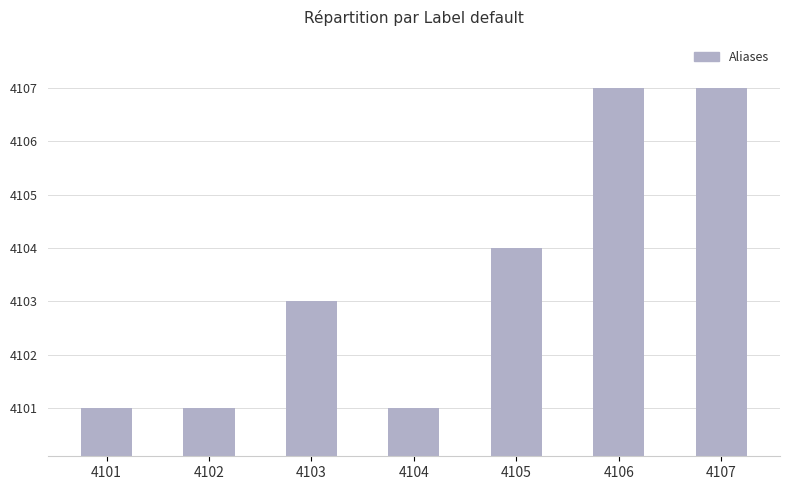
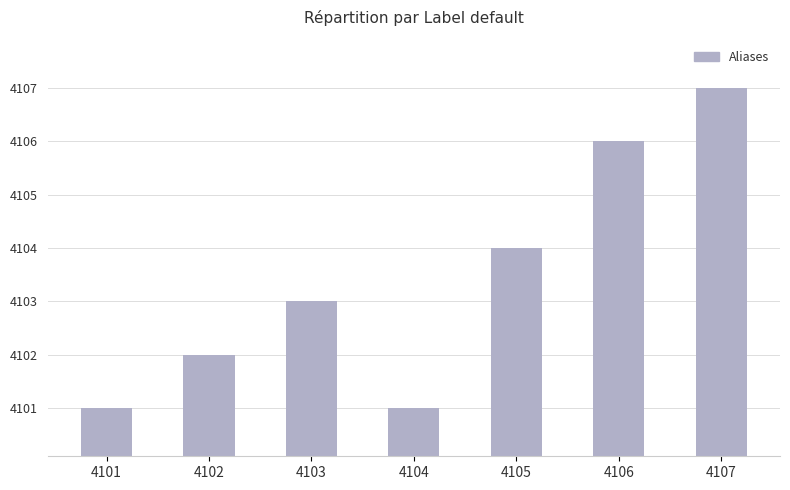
  {
    "4101": 4101,
-   "4102": 4101,
+   "4102": 4102,
    "4103": 4103,
    "4104": 4101,
    "4105": 4104,
-   "4106": 4107,
+   "4106": 4106,
    "4107": 4107
  }
